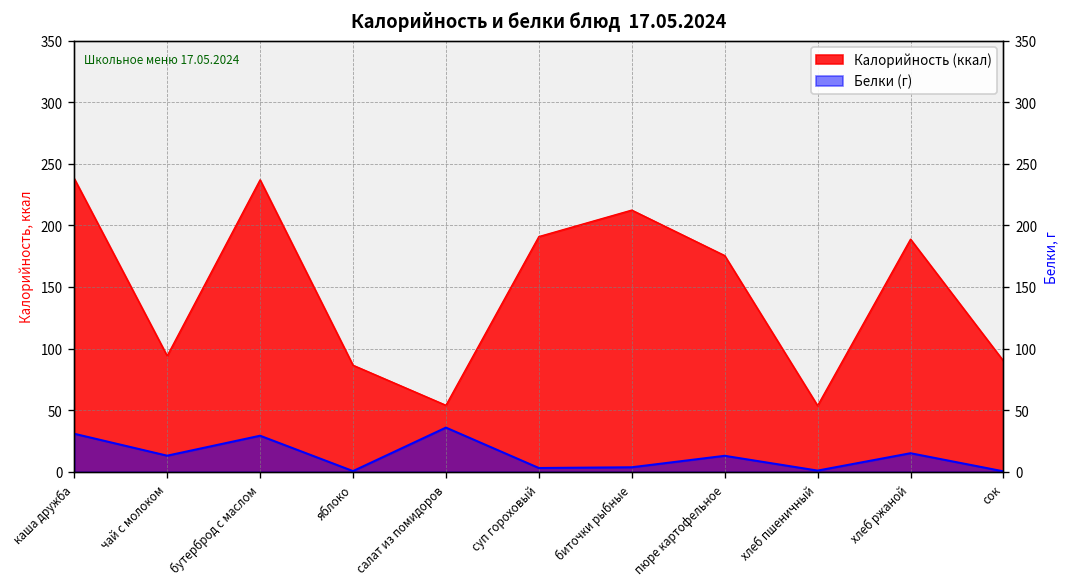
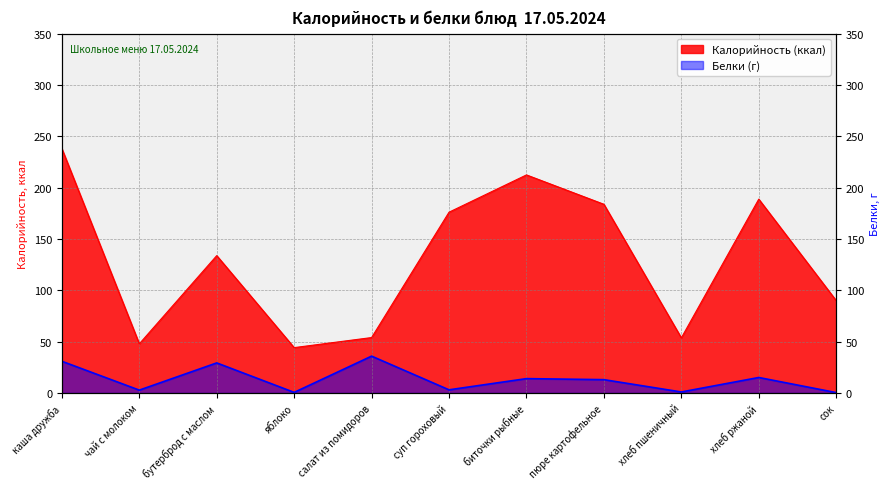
  {
    "Калорийность (ккал)": {
      "каша дружба": 238,
-     "чай с молоком": 94,
-     "бутерброд с маслом": 237,
-     "яблоко": 87,
+     "чай с молоком": 48,
+     "бутерброд с маслом": 134,
+     "яблоко": 44,
      "салат из помидоров": 54,
-     "суп гороховый": 191,
+     "суп гороховый": 176,
      "биточки рыбные": 212,
-     "пюре картофельное": 176,
+     "пюре картофельное": 184,
      "хлеб пшеничный": 54,
      "хлеб ржаной": 189,
      "сок": 90
    },
    "Белки (г)": {
      "каша дружба": 31,
-     "чай с молоком": 13,
+     "чай с молоком": 3,
      "бутерброд с маслом": 29,
      "яблоко": 1,
      "салат из помидоров": 36,
      "суп гороховый": 3,
-     "биточки рыбные": 4,
+     "биточки рыбные": 14,
      "пюре картофельное": 13,
      "хлеб пшеничный": 1,
      "хлеб ржаной": 15,
      "сок": 0
    }
  }
